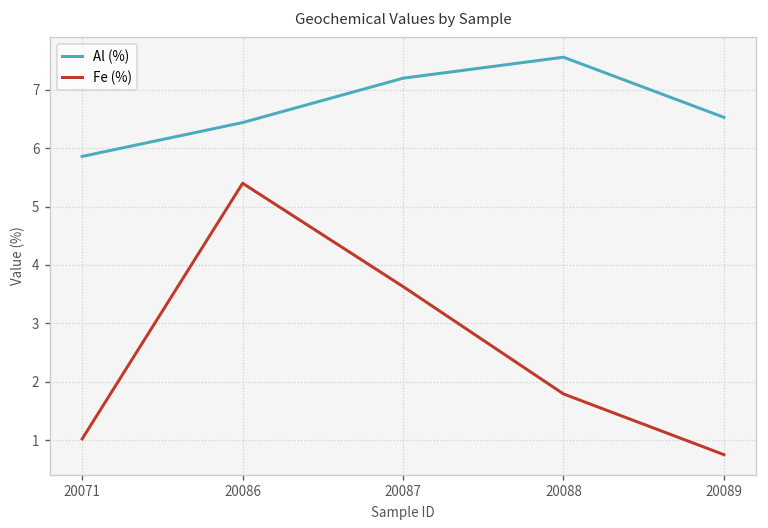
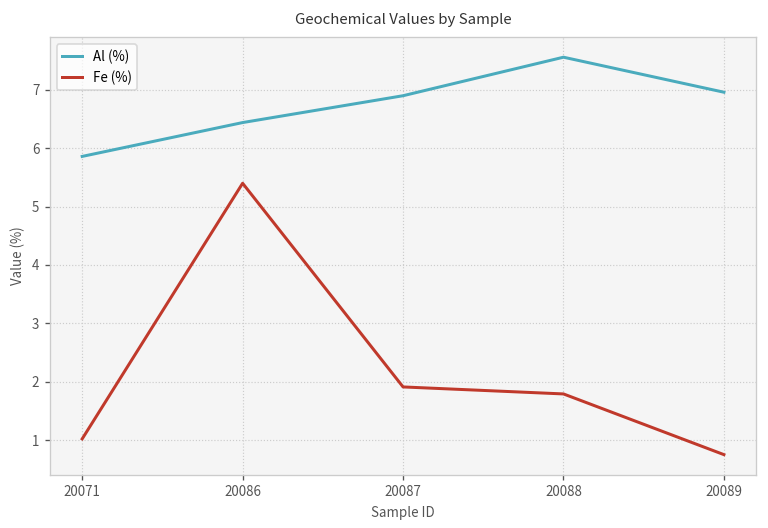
  {
    "Al (%)": {
      "20071": 5.9,
      "20086": 6.4,
-     "20087": 7.2,
+     "20087": 6.9,
      "20088": 7.6,
-     "20089": 6.5
+     "20089": 7.0
    },
    "Fe (%)": {
      "20071": 1.0,
      "20086": 5.4,
-     "20087": 3.6,
+     "20087": 1.9,
      "20088": 1.8,
      "20089": 0.8
    }
  }
